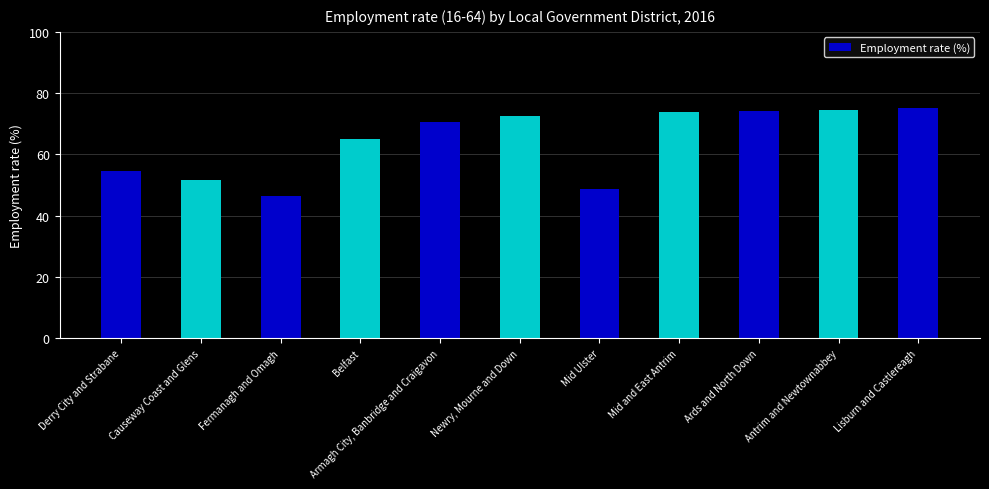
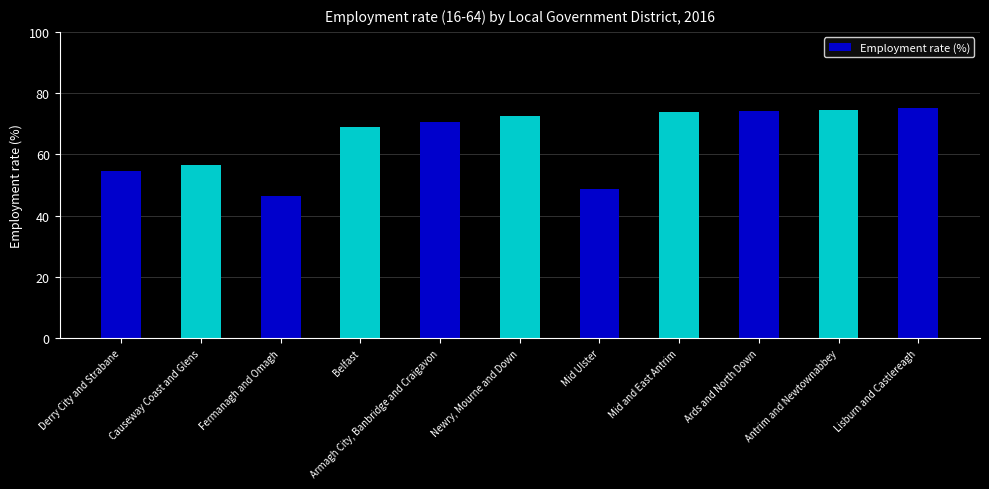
  {
    "Derry City and Strabane": 55,
-   "Causeway Coast and Glens": 52,
+   "Causeway Coast and Glens": 57,
    "Fermanagh and Omagh": 46,
-   "Belfast": 65,
+   "Belfast": 69,
    "Armagh City, Banbridge and Craigavon": 71,
    "Newry, Mourne and Down": 73,
    "Mid Ulster": 49,
    "Mid and East Antrim": 74,
    "Ards and North Down": 74,
    "Antrim and Newtownabbey": 75,
    "Lisburn and Castlereagh": 75
  }
